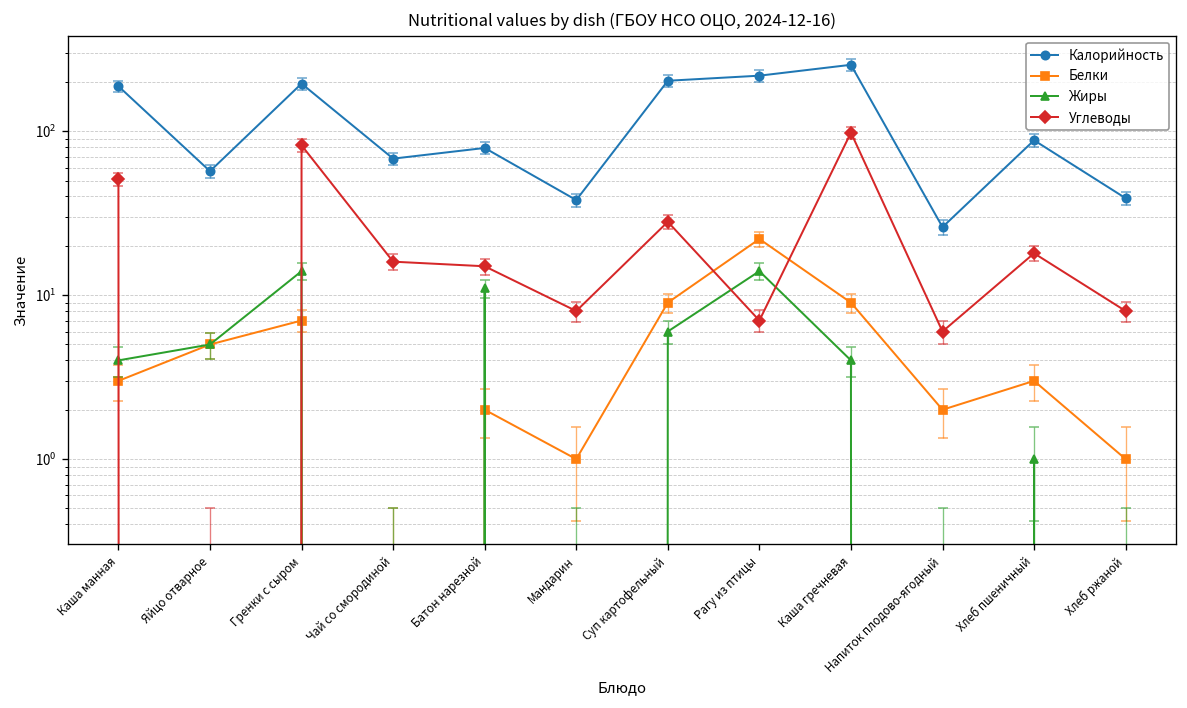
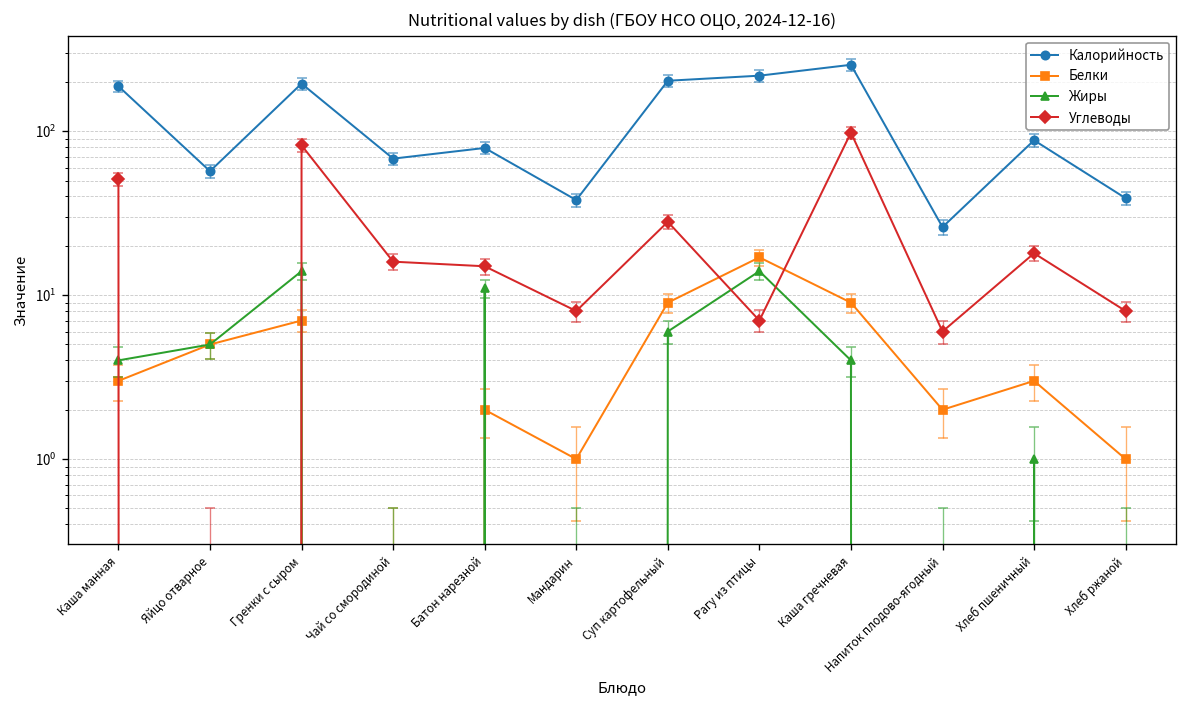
  {
    "Белки": {
      "Каша манная": 3,
      "Гренки с сыром": 7,
      "Батон нарезной": 2,
      "Мандарин": 1,
      "Суп картофельный": 9,
-     "Рагу из птицы": 22,
+     "Рагу из птицы": 17,
      "Каша гречневая": 9,
      "Напиток плодово-ягодный": 2,
      "Хлеб пшеничный": 3,
      "Хлеб ржаной": 1
    },
    "Жиры": {
      "Каша манная": 4,
      "Гренки с сыром": 14,
      "Батон нарезной": 11,
      "Суп картофельный": 6,
      "Рагу из птицы": 14,
      "Каша гречневая": 4,
      "Хлеб пшеничный": 1
    },
    "Углеводы": {
      "Каша манная": 51,
      "Гренки с сыром": 80,
      "Чай со смородиной": 16,
      "Батон нарезной": 15,
      "Мандарин": 8,
      "Суп картофельный": 28,
      "Рагу из птицы": 7,
      "Каша гречневая": 100,
      "Напиток плодово-ягодный": 6,
      "Хлеб пшеничный": 18,
      "Хлеб ржаной": 8
    }
  }
